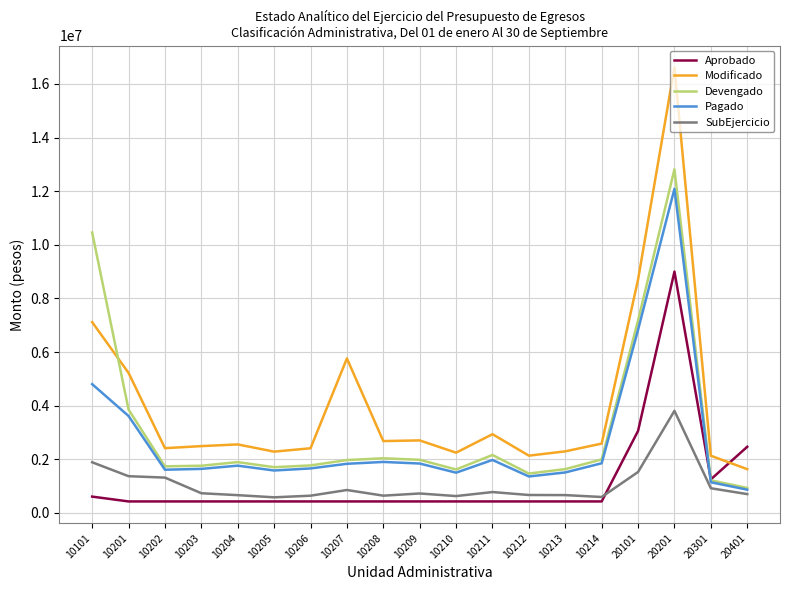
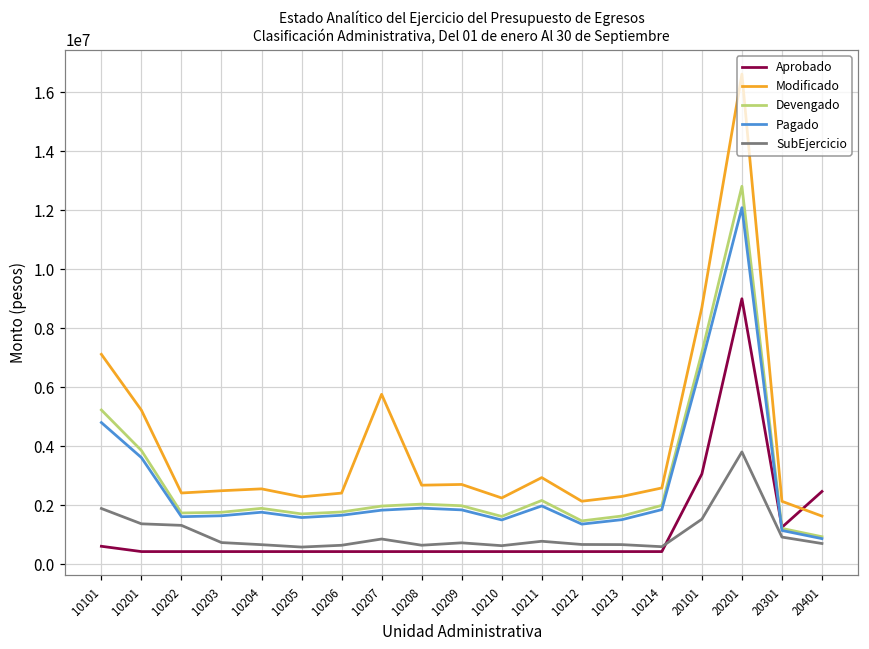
  {
    "Aprobado": {
      "10101": 600000,
      "10201": 400000,
      "10202": 400000,
      "10203": 400000,
      "10204": 400000,
      "10205": 400000,
      "10206": 400000,
      "10207": 400000,
      "10208": 400000,
      "10209": 400000,
      "10210": 400000,
      "10211": 400000,
      "10212": 400000,
      "10213": 400000,
      "10214": 400000,
      "20101": 3100000,
      "20201": 9000000,
      "20401": 2500000
    },
    "Modificado": {
      "10101": 7100000,
      "10201": 5200000,
      "10202": 2400000,
      "10203": 2500000,
      "10204": 2600000,
      "10205": 2300000,
      "10206": 2400000,
      "10207": 5800000,
      "10208": 2700000,
      "10209": 2700000,
      "10210": 2200000,
      "10211": 2900000,
      "10212": 2100000,
      "10213": 2300000,
      "10214": 2600000,
      "20101": 8700000,
      "20301": 2100000,
      "20401": 1600000
    },
    "Devengado": {
-     "10101": 10500000,
+     "10101": 5200000,
      "10201": 3900000,
      "10202": 1700000,
      "10203": 1800000,
      "10204": 1900000,
      "10205": 1700000,
      "10206": 1800000,
      "10207": 2000000,
      "10208": 2000000,
      "10209": 2000000,
      "10210": 1600000,
      "10211": 2200000,
      "10212": 1500000,
      "10213": 1600000,
      "10214": 2000000,
      "20101": 7200000,
      "20201": 12800000
    },
    "Pagado": {
      "10101": 4800000,
      "10201": 3600000,
      "10202": 1600000,
      "10203": 1600000,
      "10204": 1800000,
      "10205": 1600000,
      "10206": 1700000,
      "10207": 1800000,
      "10208": 1900000,
      "10209": 1800000,
      "10210": 1500000,
      "10211": 2000000,
      "10212": 1400000,
      "10213": 1500000,
      "10214": 1800000,
      "20101": 6800000,
      "20201": 12100000
    },
    "SubEjercicio": {
      "10101": 1900000,
      "10201": 1400000,
      "10202": 1300000,
      "10203": 700000,
      "10204": 700000,
      "10205": 600000,
      "10206": 600000,
      "10207": 900000,
      "10208": 600000,
      "10209": 700000,
      "10210": 600000,
      "10211": 800000,
      "10212": 700000,
      "10213": 700000,
      "10214": 600000,
      "20101": 1500000,
      "20201": 3800000,
      "20301": 900000,
      "20401": 700000
    }
  }
